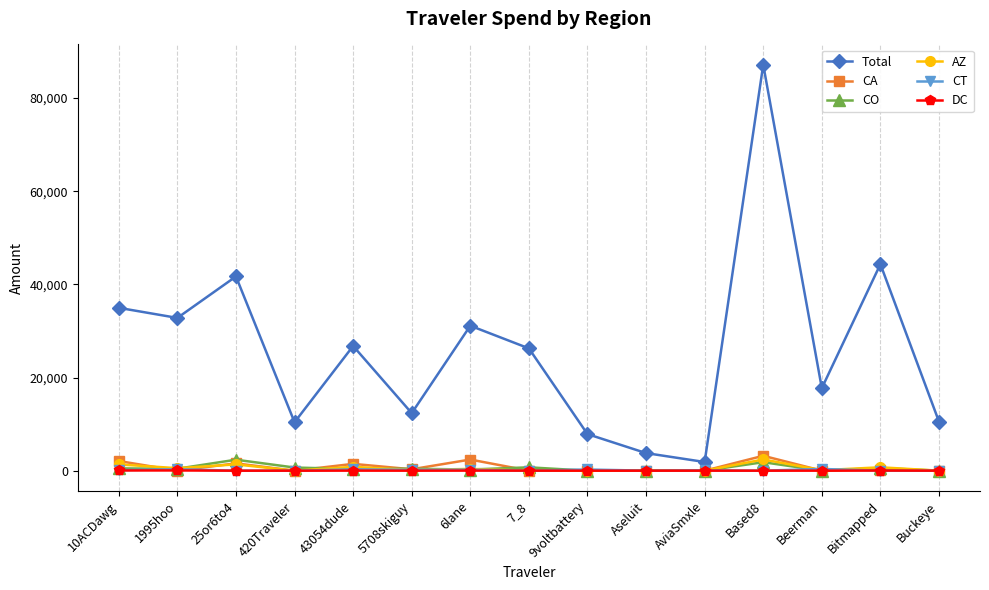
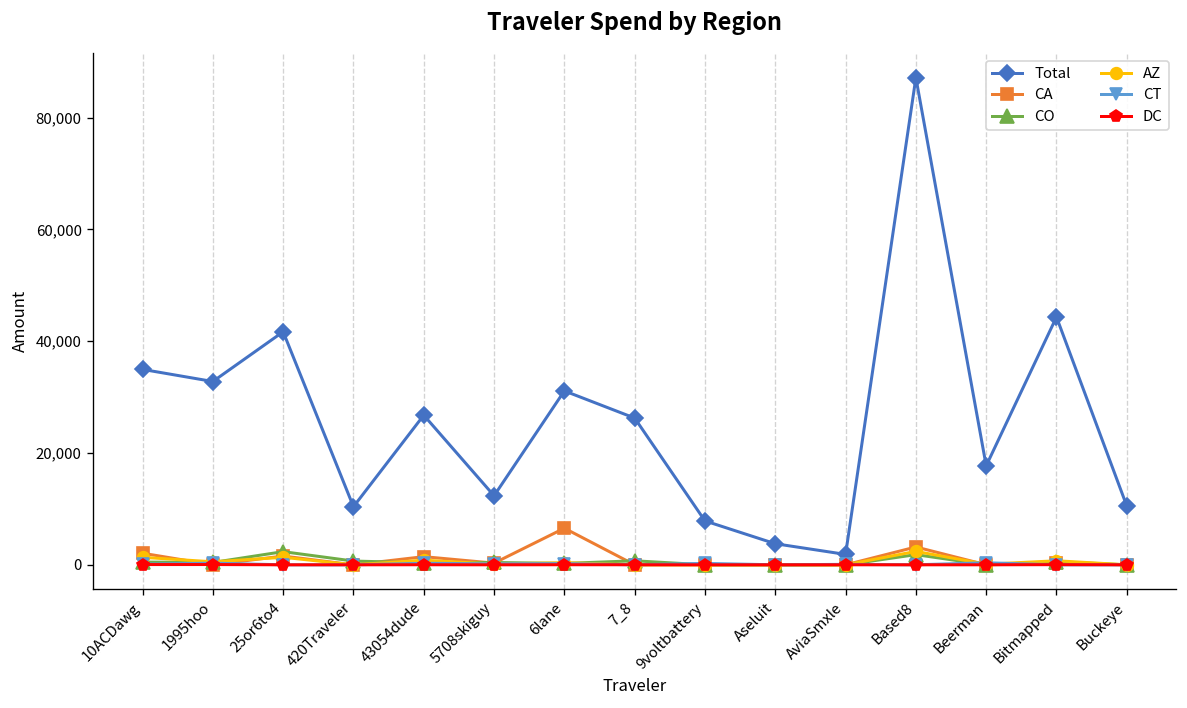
  {
    "CA": {
      "10ACDawg": "2,000",
      "43054dude": "1,000",
-     "6lane": "2,000",
+     "6lane": "7,000",
      "Based8": "3,000"
    },
    "CO": {
      "25or6to4": "2,000",
      "420Traveler": "1,000",
      "7_8": "1,000",
      "Based8": "2,000"
    },
    "AZ": {
      "10ACDawg": "1,000",
      "Based8": "2,000"
    }
  }
